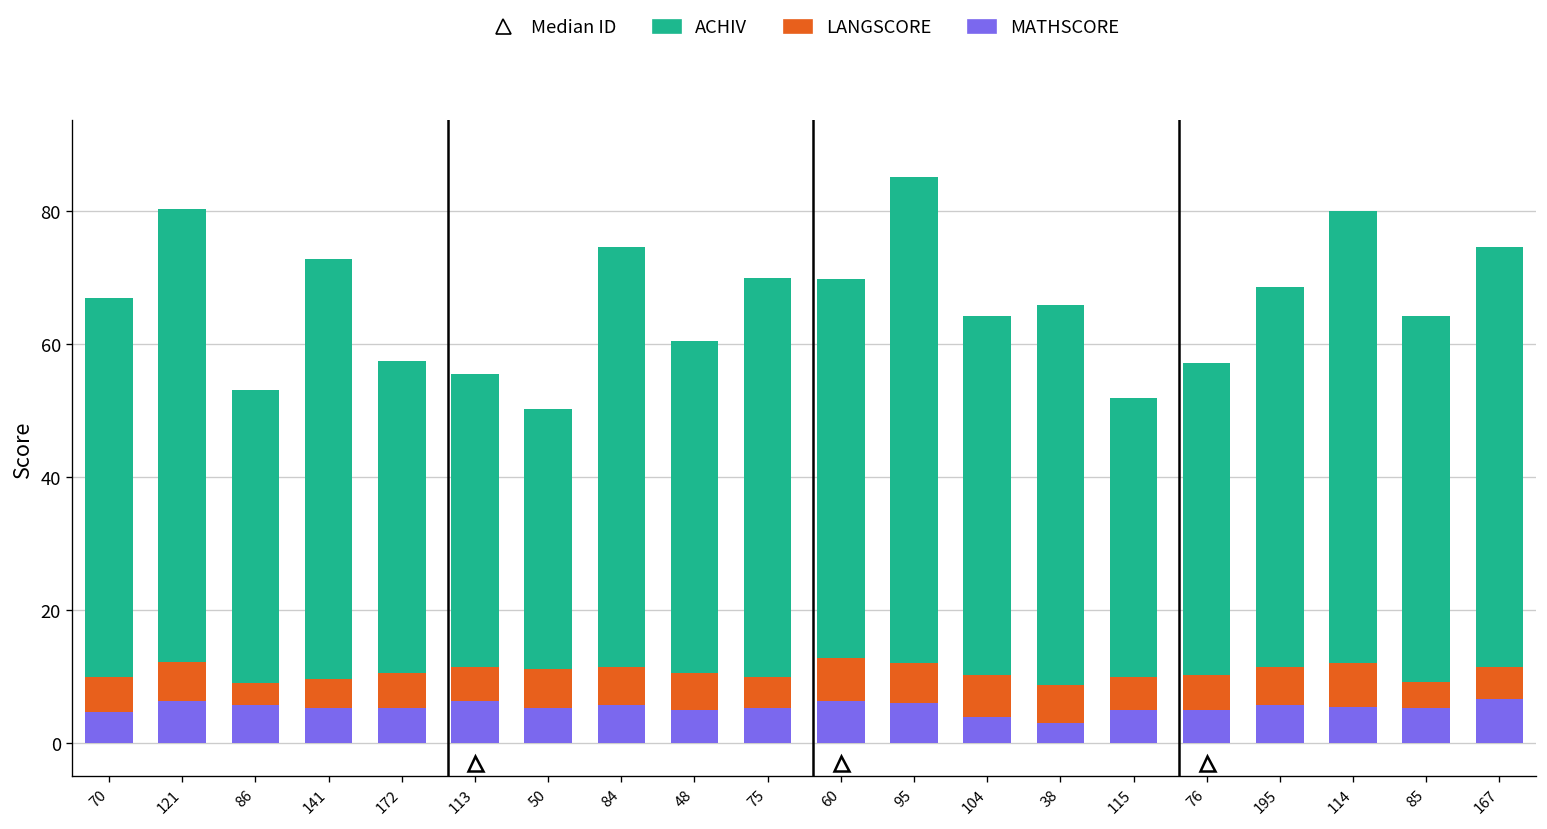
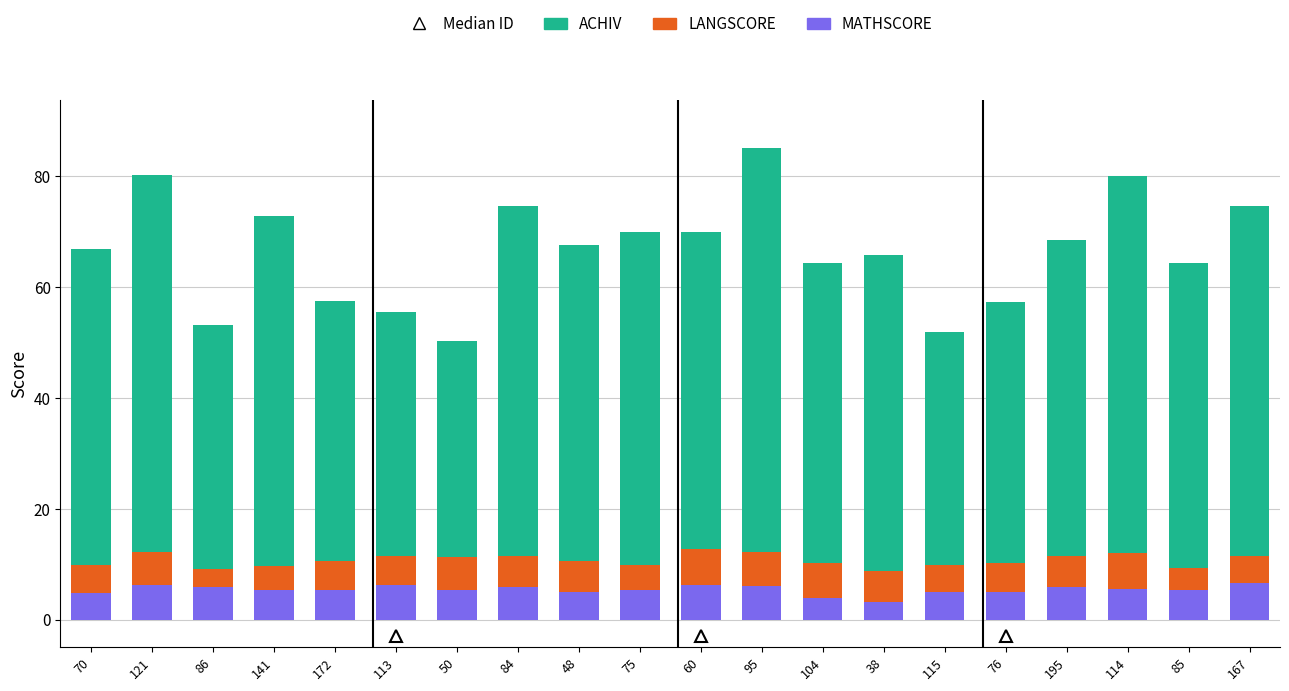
  {
    "MATHSCORE": {
      "70": 5,
      "121": 6,
      "86": 6,
      "141": 5,
      "172": 5,
      "113": 6,
      "50": 5,
      "84": 6,
      "48": 5,
      "75": 5,
      "60": 6,
      "95": 6,
      "104": 4,
      "38": 3,
      "115": 5,
      "76": 5,
      "195": 6,
      "114": 6,
      "85": 5,
      "167": 7
    },
    "LANGSCORE": {
      "70": 5,
      "121": 6,
      "86": 3,
      "141": 4,
      "172": 5,
      "113": 5,
      "50": 6,
      "84": 6,
      "48": 6,
      "75": 5,
      "60": 7,
      "95": 6,
      "104": 6,
      "38": 6,
      "115": 5,
      "76": 5,
      "195": 6,
      "114": 7,
      "85": 4,
      "167": 5
    },
    "ACHIV": {
      "70": 57,
      "121": 68,
      "86": 44,
      "141": 63,
      "172": 47,
      "113": 44,
      "50": 39,
      "84": 63,
-     "48": 50,
+     "48": 57,
      "75": 60,
      "60": 57,
      "95": 73,
      "104": 54,
      "38": 57,
      "115": 42,
      "76": 47,
      "195": 57,
      "114": 68,
      "85": 55,
      "167": 63
    }
  }
